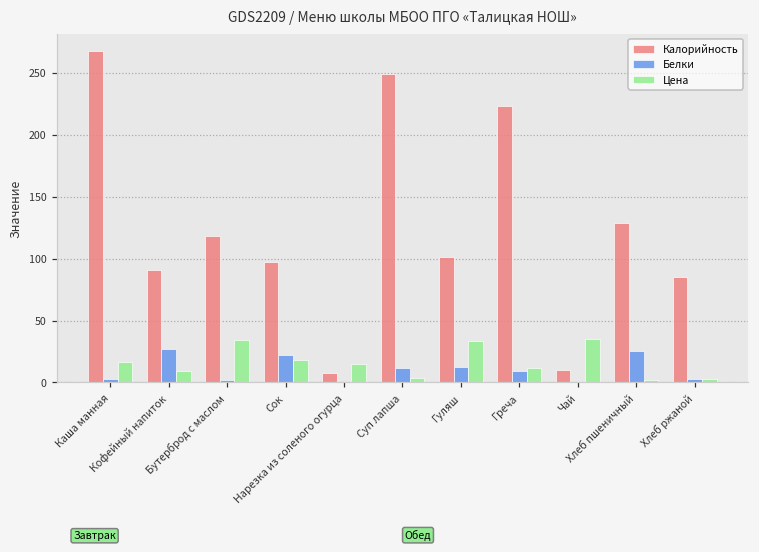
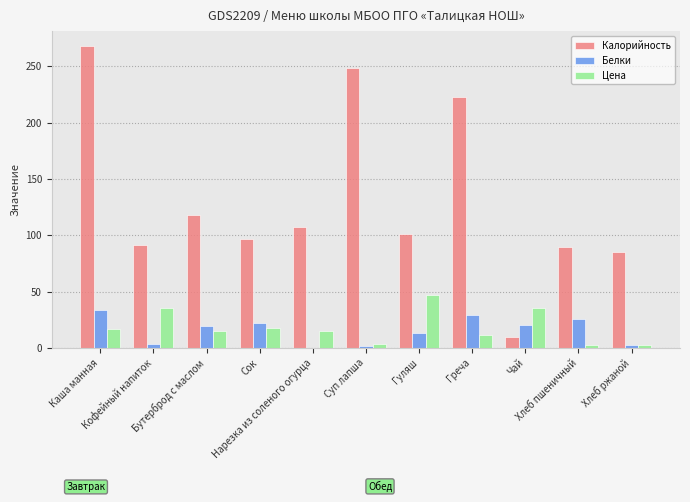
  {
    "Калорийность": {
      "Каша манная": 268,
      "Кофейный напиток": 91,
      "Бутерброд с маслом": 118,
      "Сок": 97,
-     "Нарезка из соленого огурца": 8,
+     "Нарезка из соленого огурца": 107,
      "Суп лапша": 249,
      "Гуляш": 101,
      "Греча": 223,
      "Чай": 10,
-     "Хлеб пшеничный": 129,
+     "Хлеб пшеничный": 90,
      "Хлеб ржаной": 85
    },
    "Белки": {
-     "Каша манная": 3,
-     "Кофейный напиток": 27,
-     "Бутерброд с маслом": 2,
+     "Каша манная": 34,
+     "Кофейный напиток": 4,
+     "Бутерброд с маслом": 19,
      "Сок": 22,
      "Нарезка из соленого огурца": 0,
-     "Суп лапша": 11,
+     "Суп лапша": 2,
      "Гуляш": 13,
-     "Греча": 9,
-     "Чай": 0,
+     "Греча": 29,
+     "Чай": 21,
      "Хлеб пшеничный": 26,
      "Хлеб ржаной": 3
    },
    "Цена": {
      "Каша манная": 16,
-     "Кофейный напиток": 10,
-     "Бутерброд с маслом": 35,
+     "Кофейный напиток": 36,
+     "Бутерброд с маслом": 15,
      "Сок": 18,
      "Нарезка из соленого огурца": 15,
      "Суп лапша": 4,
-     "Гуляш": 34,
+     "Гуляш": 47,
      "Греча": 12,
      "Чай": 35,
      "Хлеб пшеничный": 2,
      "Хлеб ржаной": 3
    }
  }
